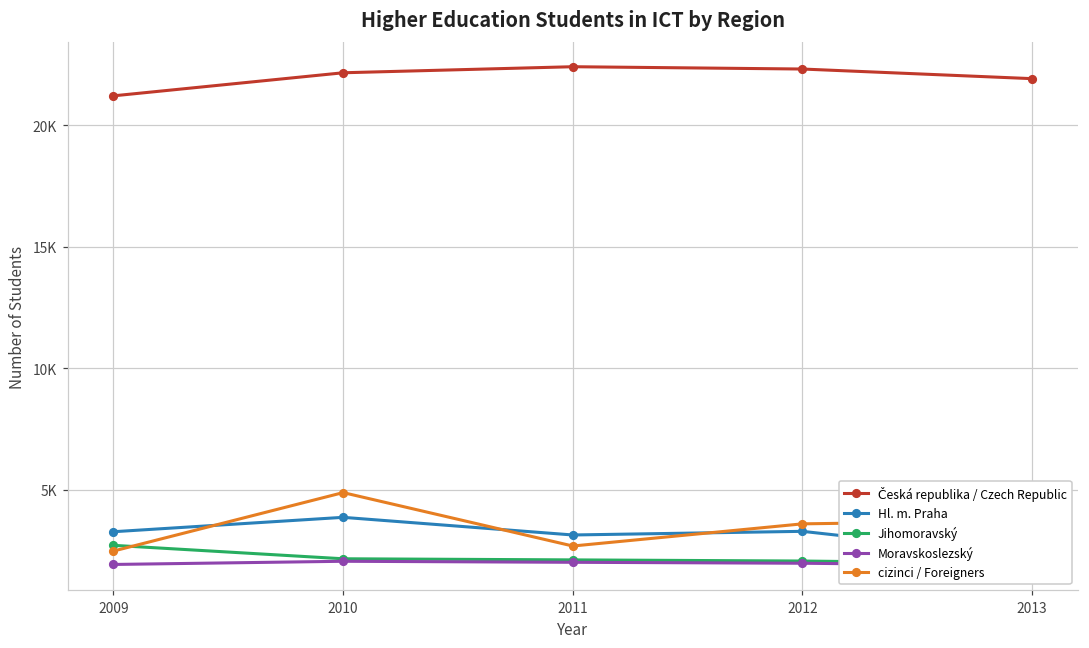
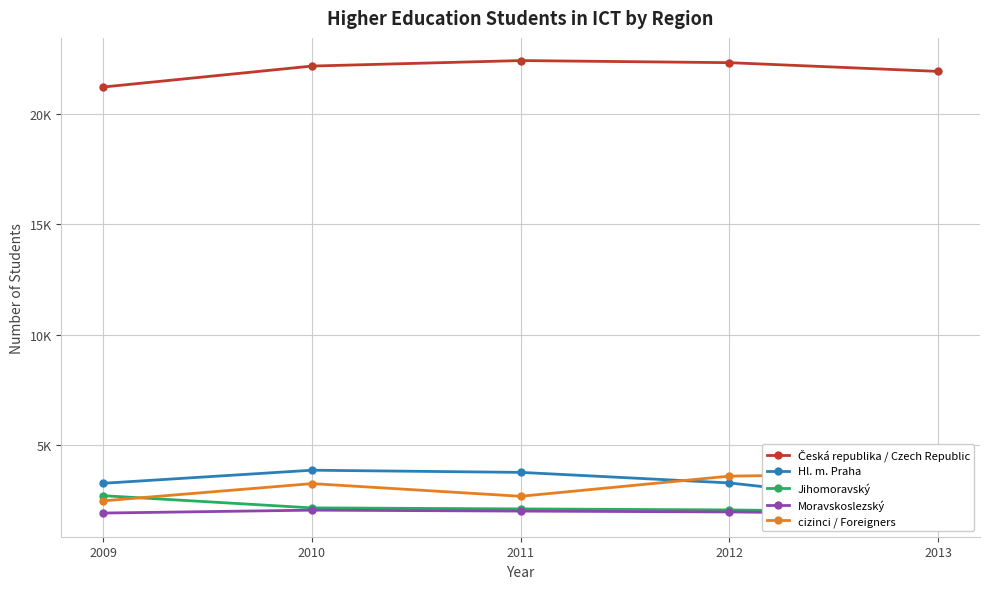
  {
    "Česká republika / Czech Republic": {
      "2009": 21200,
      "2010": 22200,
      "2011": 22400,
      "2012": 22300,
      "2013": 21900
    },
    "Hl. m. Praha": {
      "2009": 3300,
      "2010": 3900,
-     "2011": 3100,
+     "2011": 3800,
      "2012": 3300
    },
    "Jihomoravský": {
      "2009": 2700
    },
    "Moravskoslezský": {
      "2009": 1900
    },
    "cizinci / Foreigners": {
      "2009": 2500,
-     "2010": 4900,
+     "2010": 3300,
      "2011": 2700,
      "2012": 3600
    }
  }
